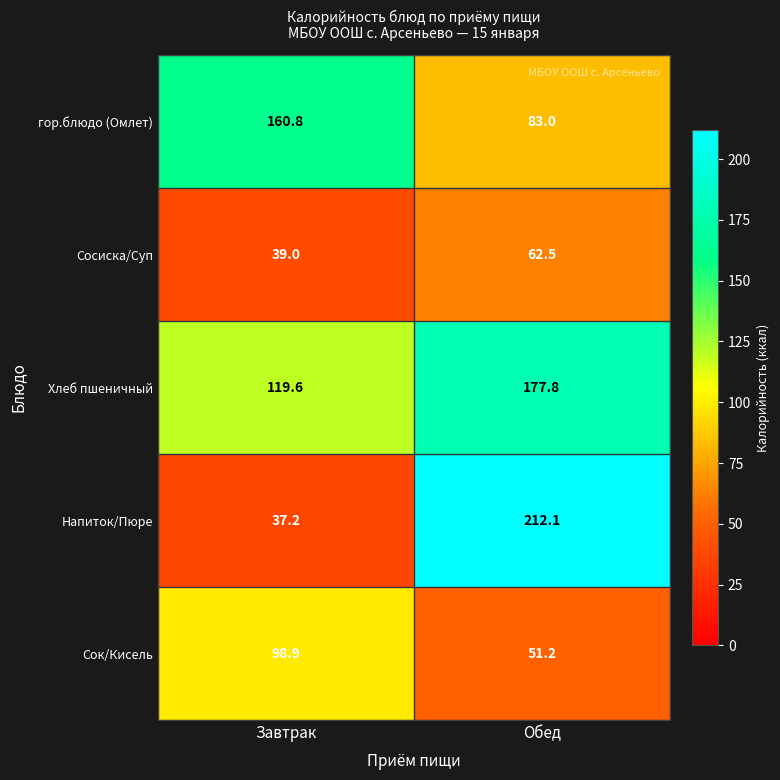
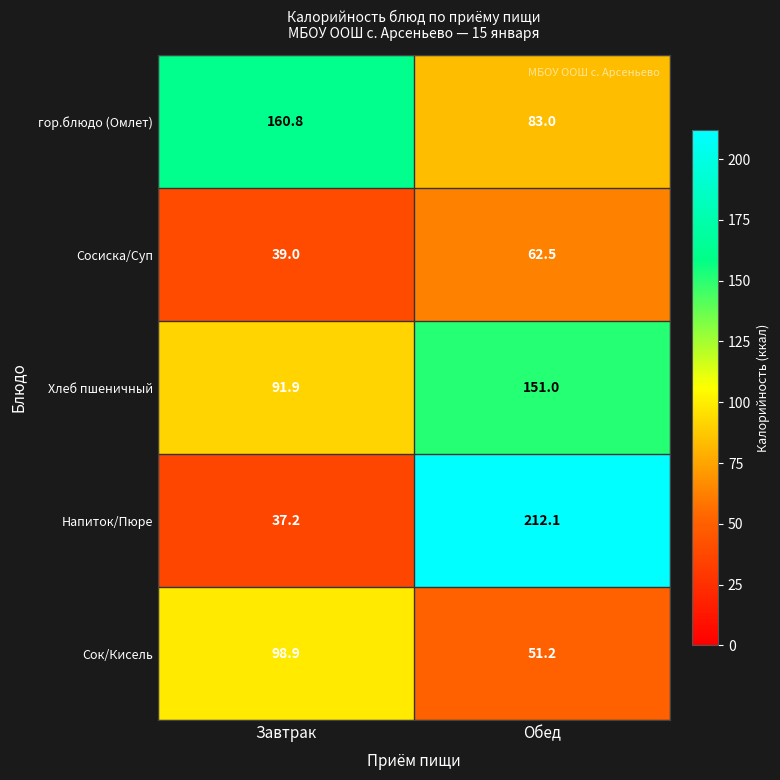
  {
    "гор.блюдо (Омлет)": {
      "Завтрак": 160.8
    },
    "Сосиска/Суп": {
      "Завтрак": 39.0,
      "Обед": 62.5
    },
    "Хлеб пшеничный": {
-     "Завтрак": 119.6,
-     "Обед": 177.8
+     "Завтрак": 91.9,
+     "Обед": 151.0
    },
    "Напиток/Пюре": {
      "Завтрак": 37.2,
      "Обед": 212.1
    },
    "Сок/Кисель": {
      "Завтрак": 98.9,
      "Обед": 51.2
    }
  }
